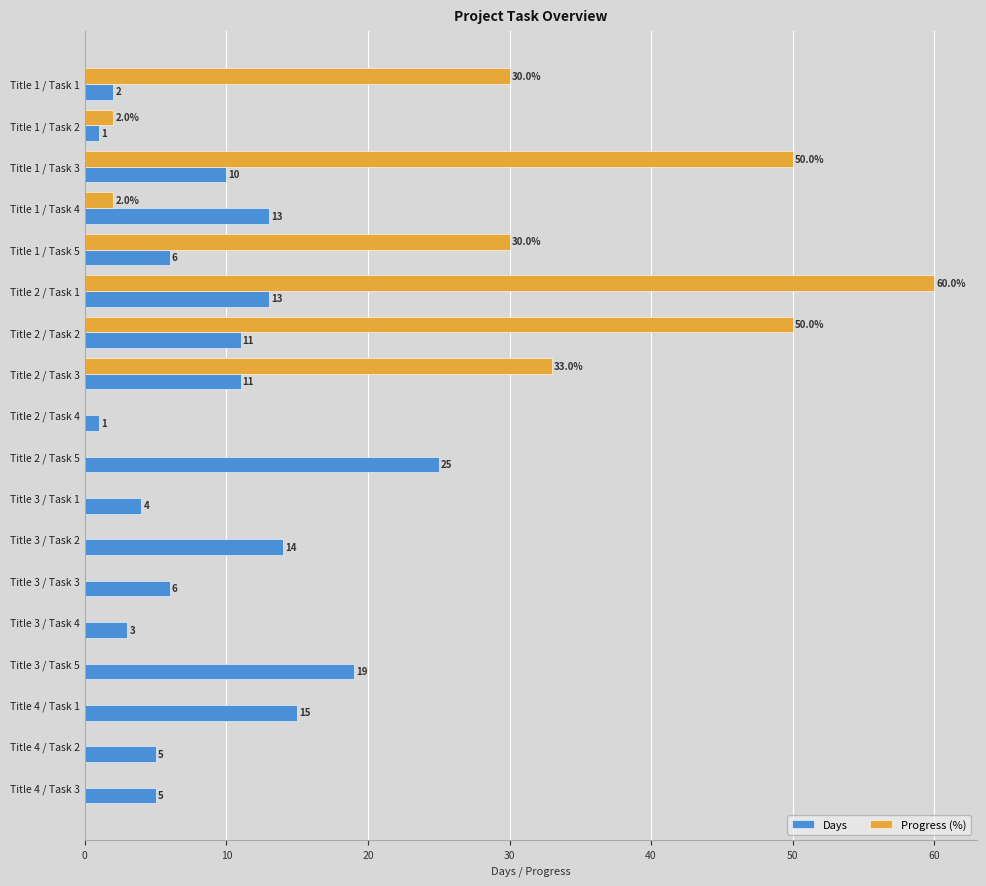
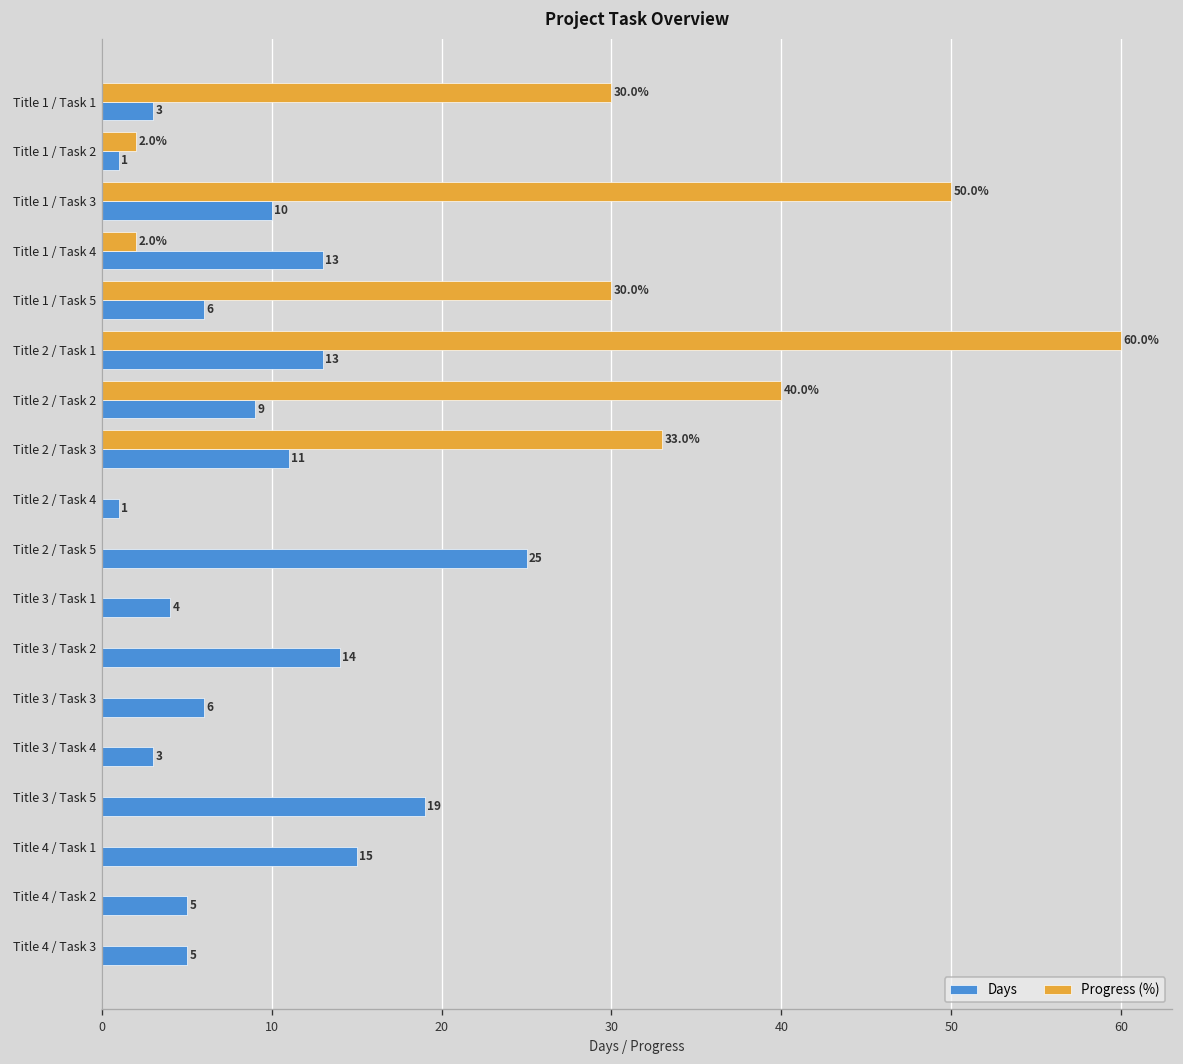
  {
    "Days": {
-     "Title 1 / Task 1": "2",
+     "Title 1 / Task 1": "3",
      "Title 1 / Task 2": "1",
      "Title 1 / Task 3": "10",
      "Title 1 / Task 4": "13",
      "Title 1 / Task 5": "6",
      "Title 2 / Task 1": "13",
-     "Title 2 / Task 2": "11",
+     "Title 2 / Task 2": "9",
      "Title 2 / Task 3": "11",
      "Title 2 / Task 4": "1",
      "Title 2 / Task 5": "25",
      "Title 3 / Task 1": "4",
      "Title 3 / Task 2": "14",
      "Title 3 / Task 3": "6",
      "Title 3 / Task 4": "3",
      "Title 3 / Task 5": "19",
      "Title 4 / Task 1": "15",
      "Title 4 / Task 2": "5",
      "Title 4 / Task 3": "5"
    },
    "Progress (%)": {
      "Title 1 / Task 1": "30.0%",
      "Title 1 / Task 2": "2.0%",
      "Title 1 / Task 3": "50.0%",
      "Title 1 / Task 4": "2.0%",
      "Title 1 / Task 5": "30.0%",
      "Title 2 / Task 1": "60.0%",
-     "Title 2 / Task 2": "50.0%",
+     "Title 2 / Task 2": "40.0%",
      "Title 2 / Task 3": "33.0%"
    }
  }
